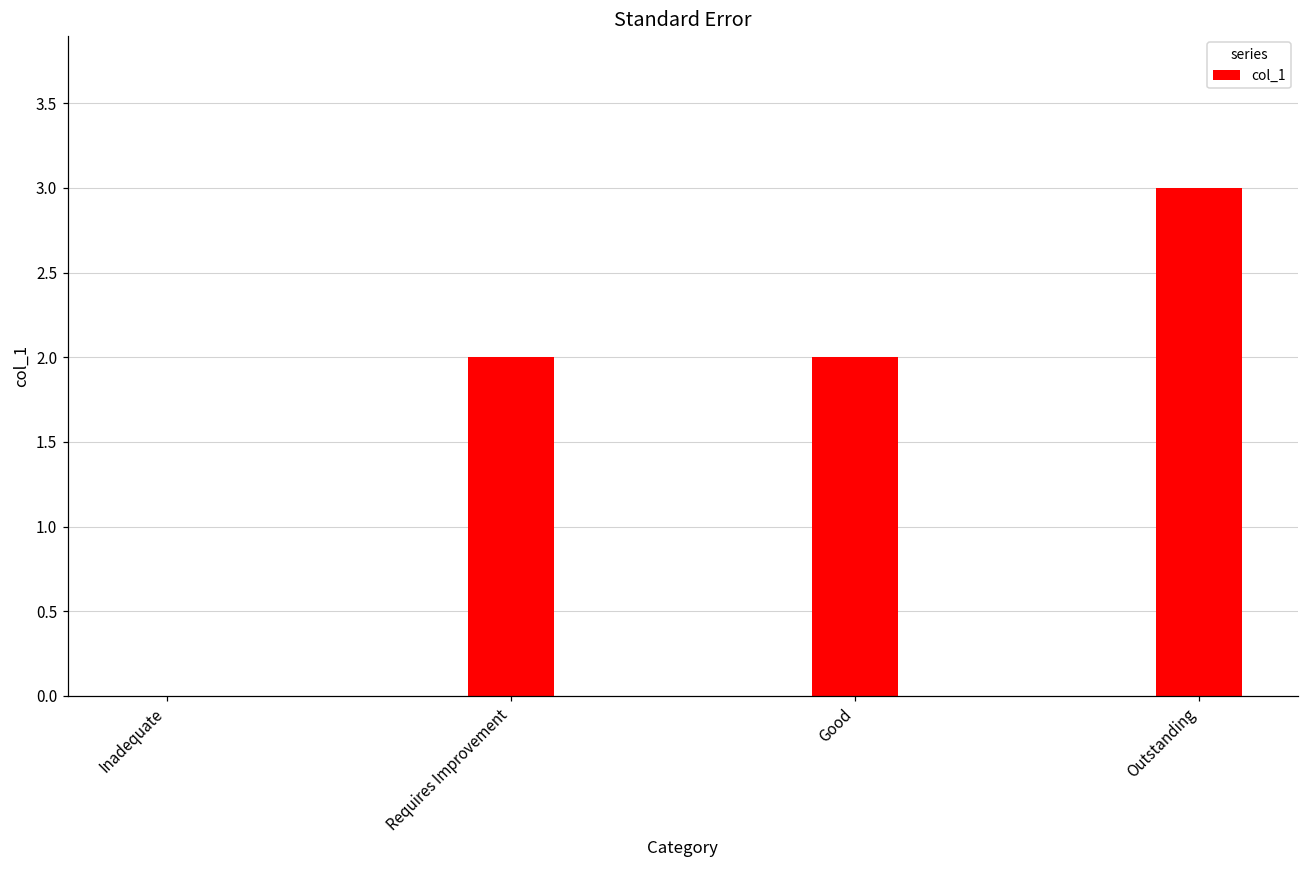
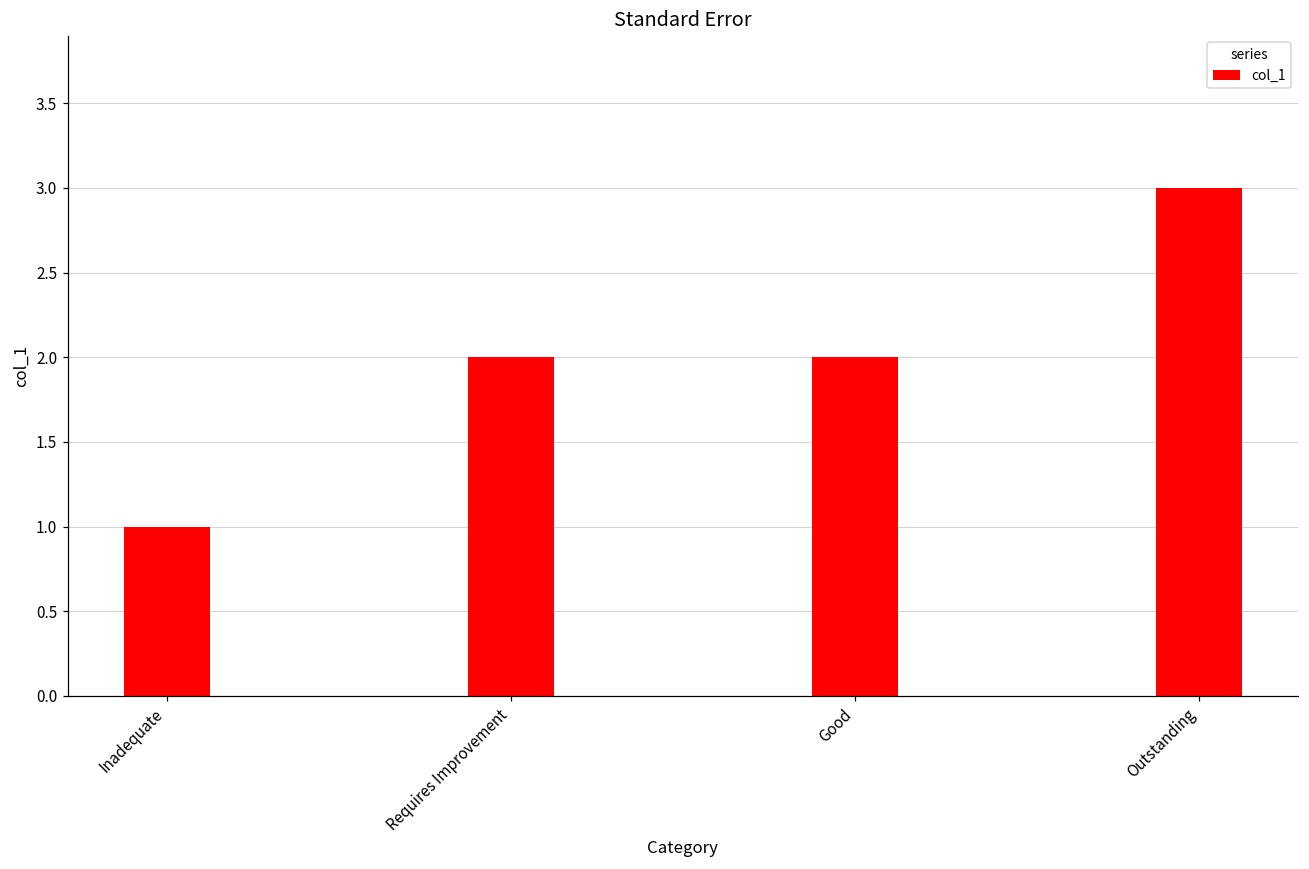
  {
-   "Inadequate": 0,
+   "Inadequate": 1,
    "Requires Improvement": 2,
    "Good": 2,
    "Outstanding": 3
  }
